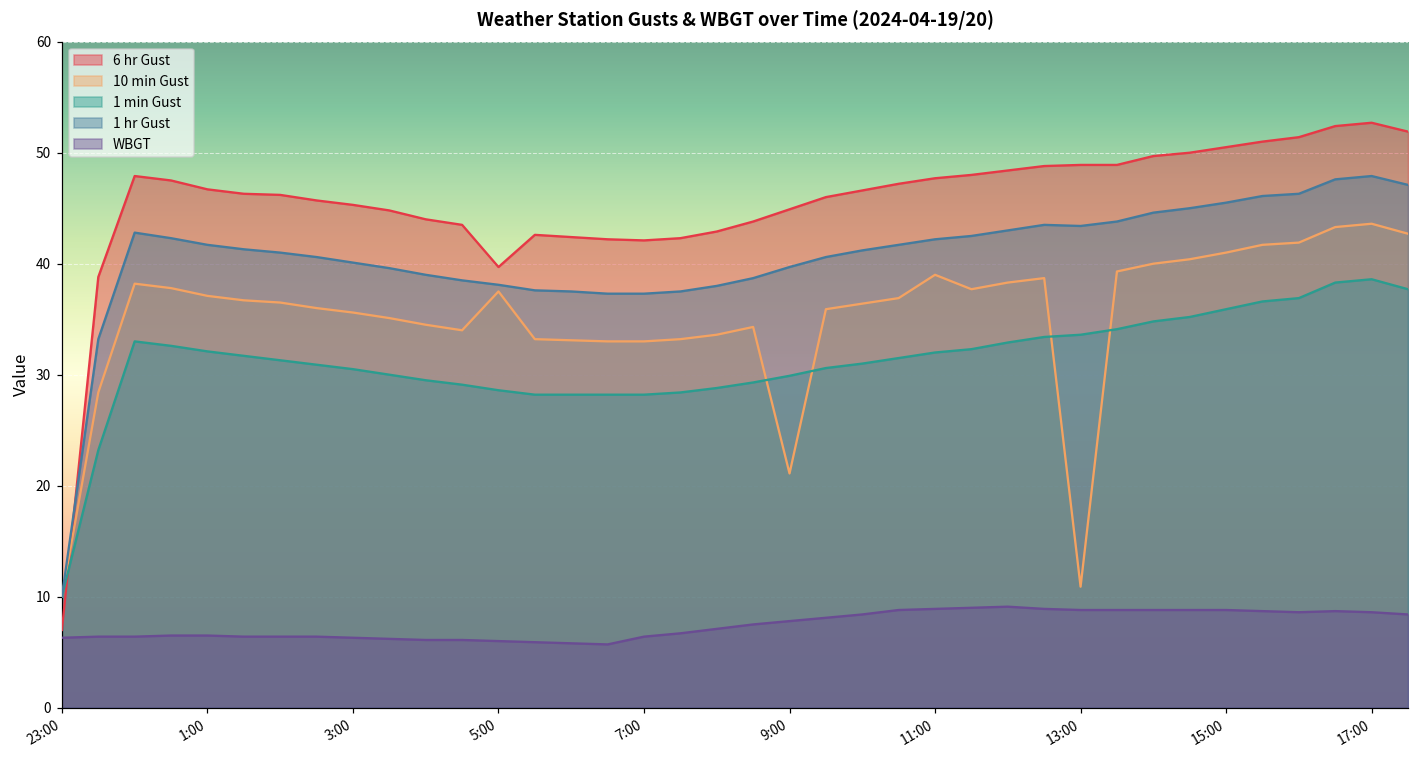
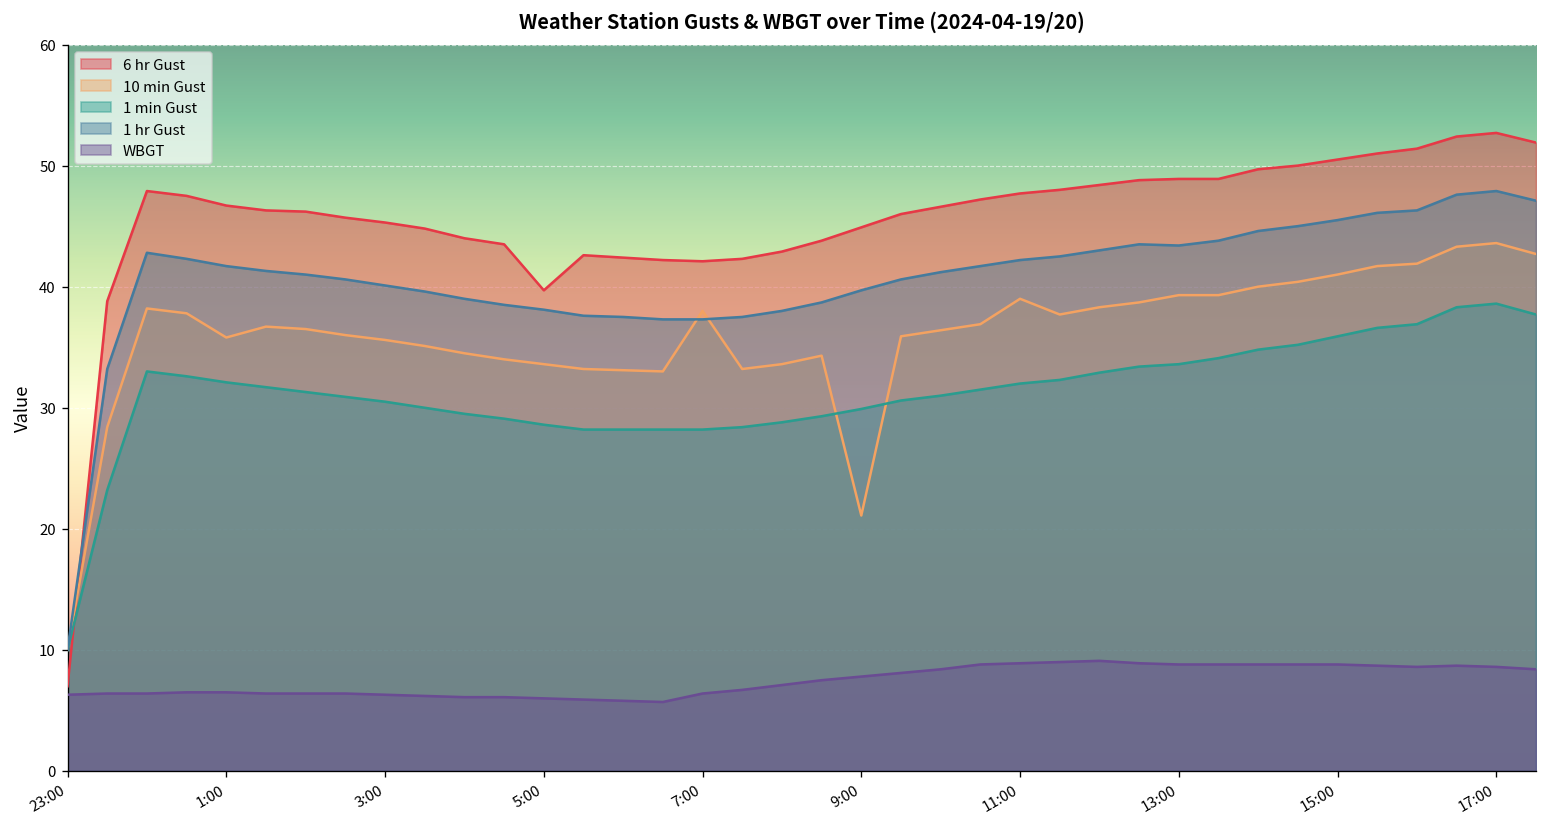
  {
    "6 hr Gust": {
      "23:00": 7.0,
      "1:00": 46.7,
      "3:00": 45.3,
      "5:00": 39.7,
      "7:00": 42.1,
      "9:00": 44.9,
      "11:00": 47.7,
      "13:00": 48.9,
      "15:00": 50.5,
      "17:00": 52.7
    },
    "10 min Gust": {
-     "1:00": 37.1,
+     "1:00": 35.8,
      "3:00": 35.6,
-     "5:00": 37.5,
-     "7:00": 33,
+     "5:00": 33.6,
+     "7:00": 38,
      "9:00": 21.1,
      "11:00": 39.0,
-     "13:00": 10.9,
+     "13:00": 39.3,
      "15:00": 41.0,
      "17:00": 43.6
    }
  }
